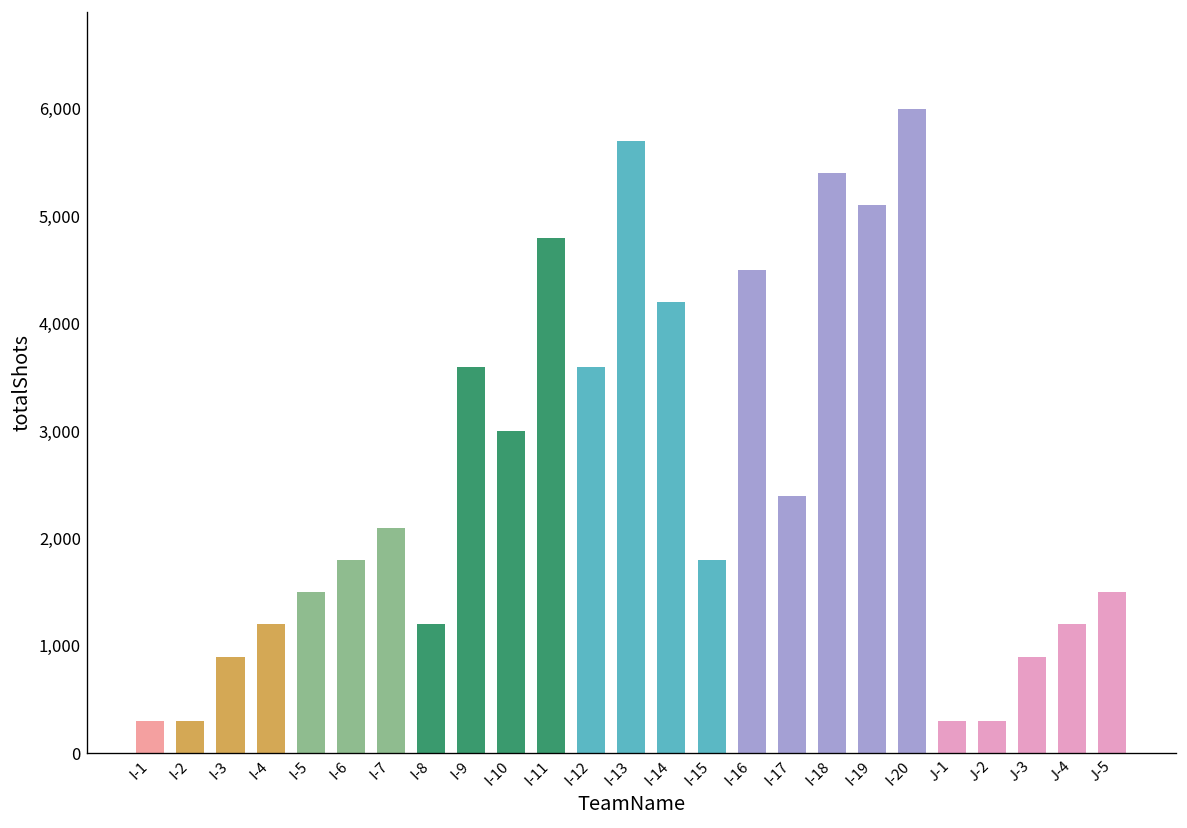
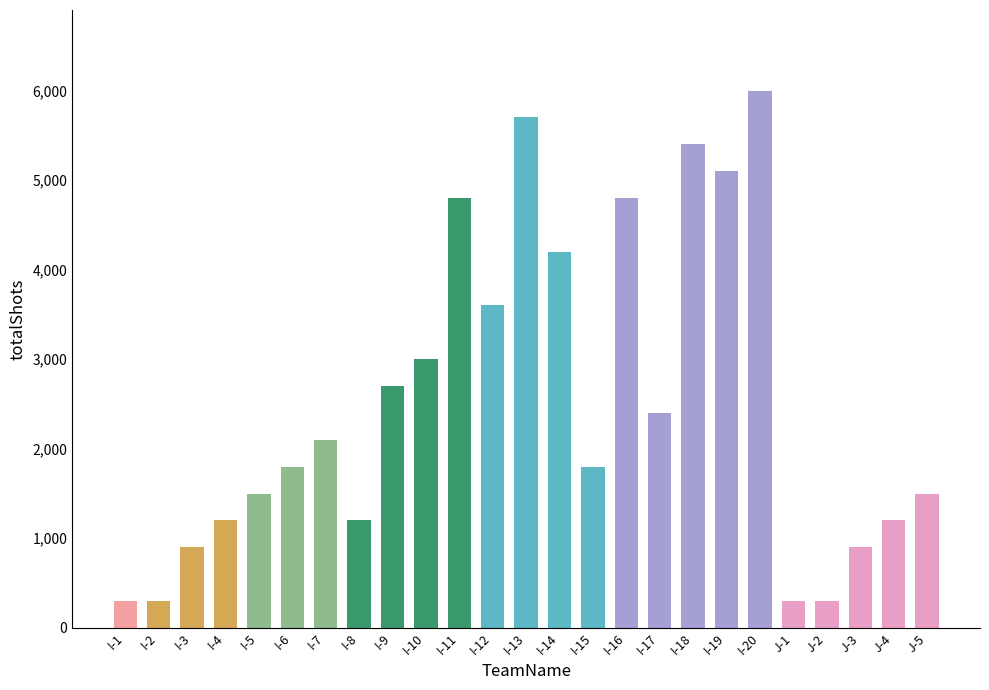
  {
    "I-1": "300",
    "I-2": "300",
    "I-3": "900",
    "I-4": "1,200",
    "I-5": "1,500",
    "I-6": "1,800",
    "I-7": "2,100",
    "I-8": "1,200",
-   "I-9": "3,600",
+   "I-9": "2,700",
    "I-10": "3,000",
    "I-11": "4,800",
    "I-12": "3,600",
    "I-13": "5,700",
    "I-14": "4,200",
    "I-15": "1,800",
-   "I-16": "4,500",
+   "I-16": "4,800",
    "I-17": "2,400",
    "I-18": "5,400",
    "I-19": "5,100",
    "I-20": "6,000",
    "J-1": "300",
    "J-2": "300",
    "J-3": "900",
    "J-4": "1,200",
    "J-5": "1,500"
  }
